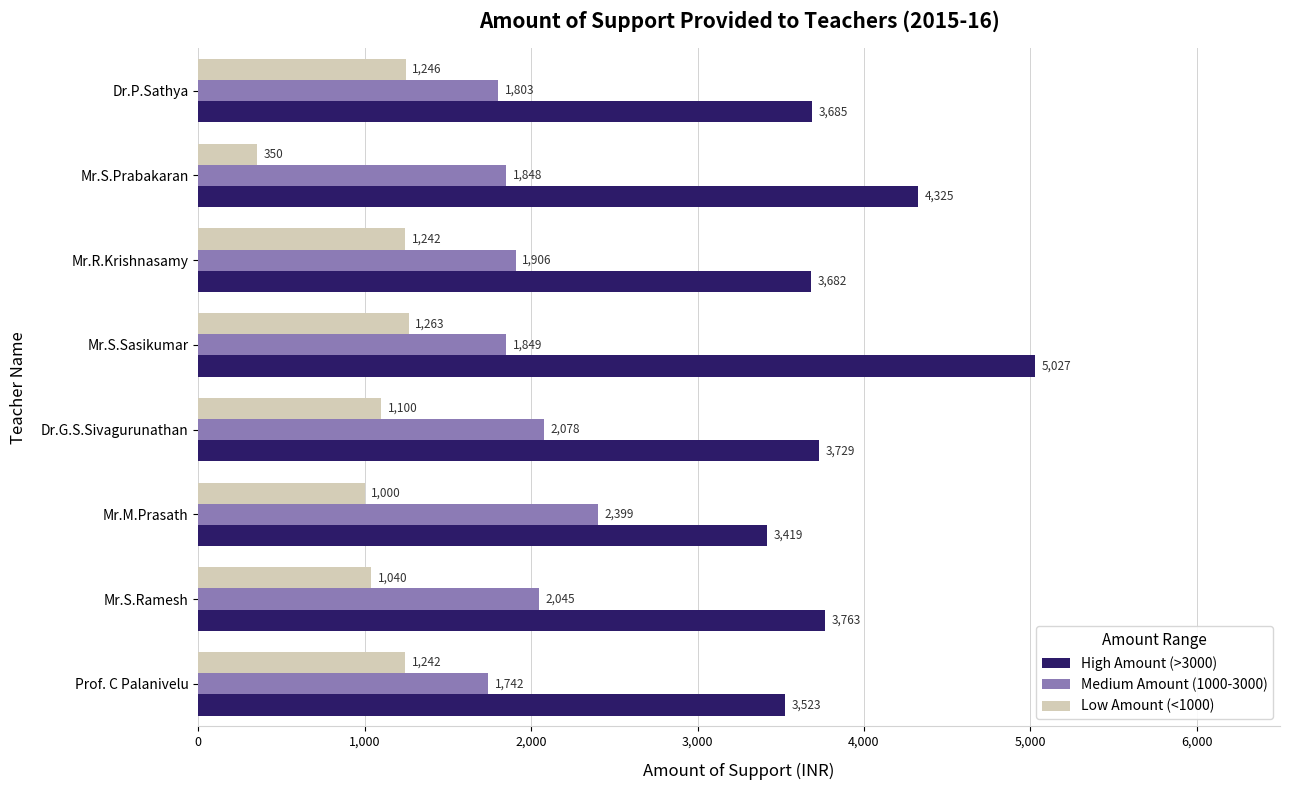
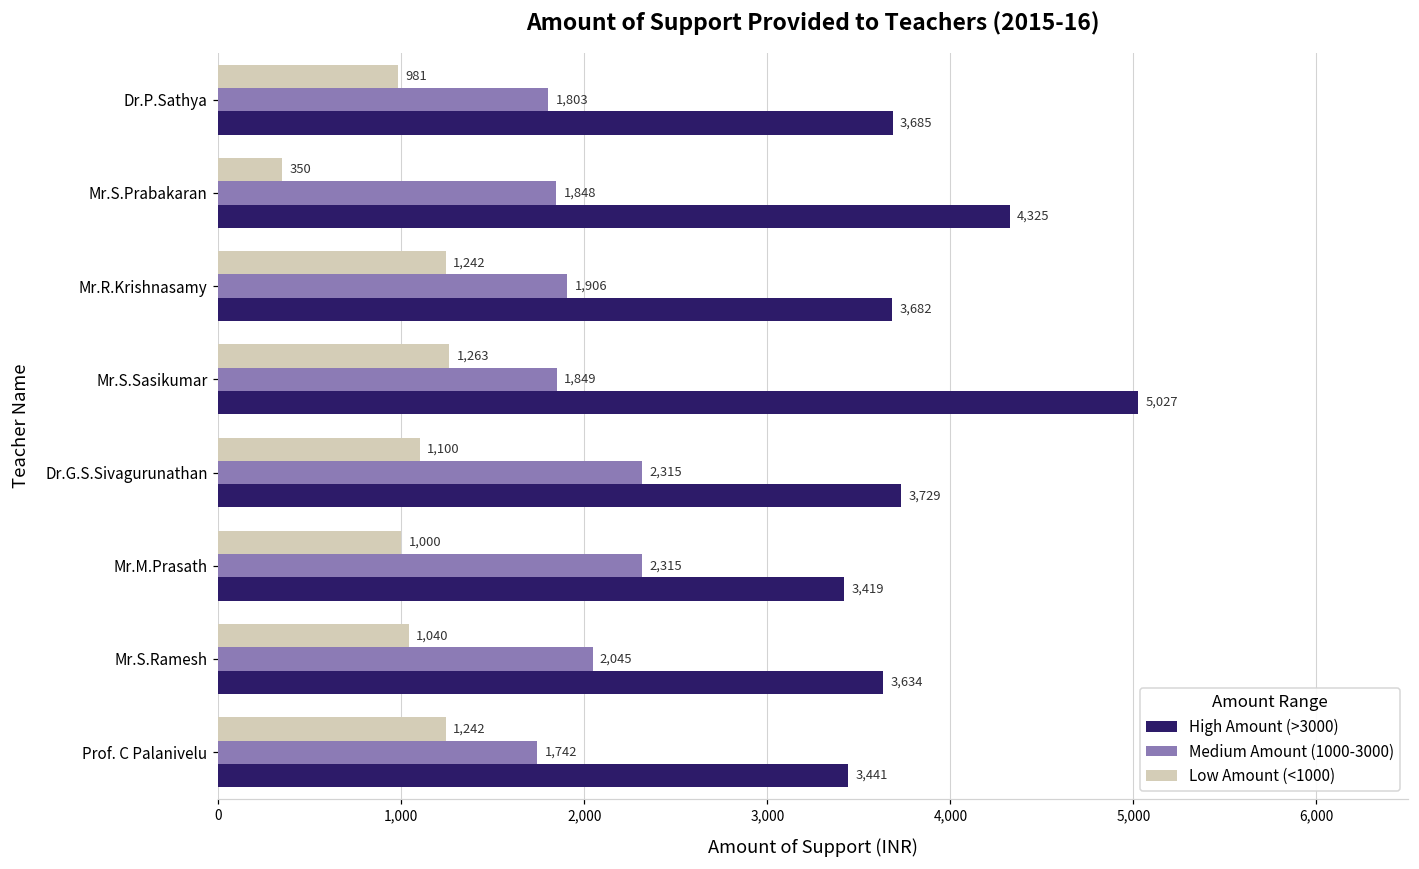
  {
    "High Amount (>3000)": {
      "Dr.P.Sathya": "3,685",
      "Mr.S.Prabakaran": "4,325",
      "Mr.R.Krishnasamy": "3,682",
      "Mr.S.Sasikumar": "5,027",
      "Dr.G.S.Sivagurunathan": "3,729",
      "Mr.M.Prasath": "3,419",
-     "Mr.S.Ramesh": "3,763",
-     "Prof. C Palanivelu": "3,523"
+     "Mr.S.Ramesh": "3,634",
+     "Prof. C Palanivelu": "3,441"
    },
    "Medium Amount (1000-3000)": {
      "Dr.P.Sathya": "1,803",
      "Mr.S.Prabakaran": "1,848",
      "Mr.R.Krishnasamy": "1,906",
      "Mr.S.Sasikumar": "1,849",
-     "Dr.G.S.Sivagurunathan": "2,078",
-     "Mr.M.Prasath": "2,399",
+     "Dr.G.S.Sivagurunathan": "2,315",
+     "Mr.M.Prasath": "2,315",
      "Mr.S.Ramesh": "2,045",
      "Prof. C Palanivelu": "1,742"
    },
    "Low Amount (<1000)": {
-     "Dr.P.Sathya": "1,246",
+     "Dr.P.Sathya": "981",
      "Mr.S.Prabakaran": "350",
      "Mr.R.Krishnasamy": "1,242",
      "Mr.S.Sasikumar": "1,263",
      "Dr.G.S.Sivagurunathan": "1,100",
      "Mr.M.Prasath": "1,000",
      "Mr.S.Ramesh": "1,040",
      "Prof. C Palanivelu": "1,242"
    }
  }
